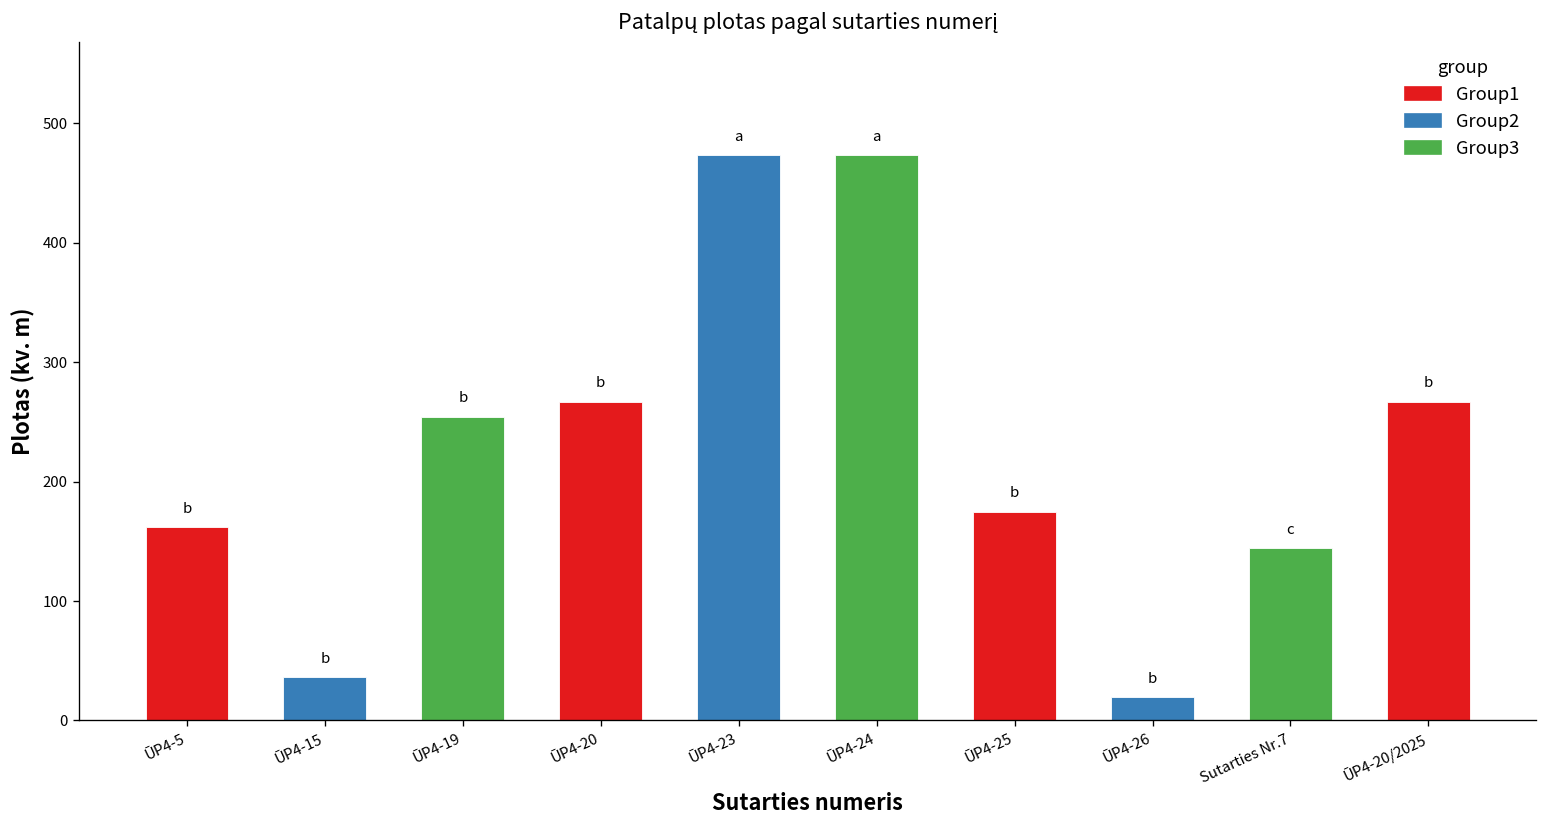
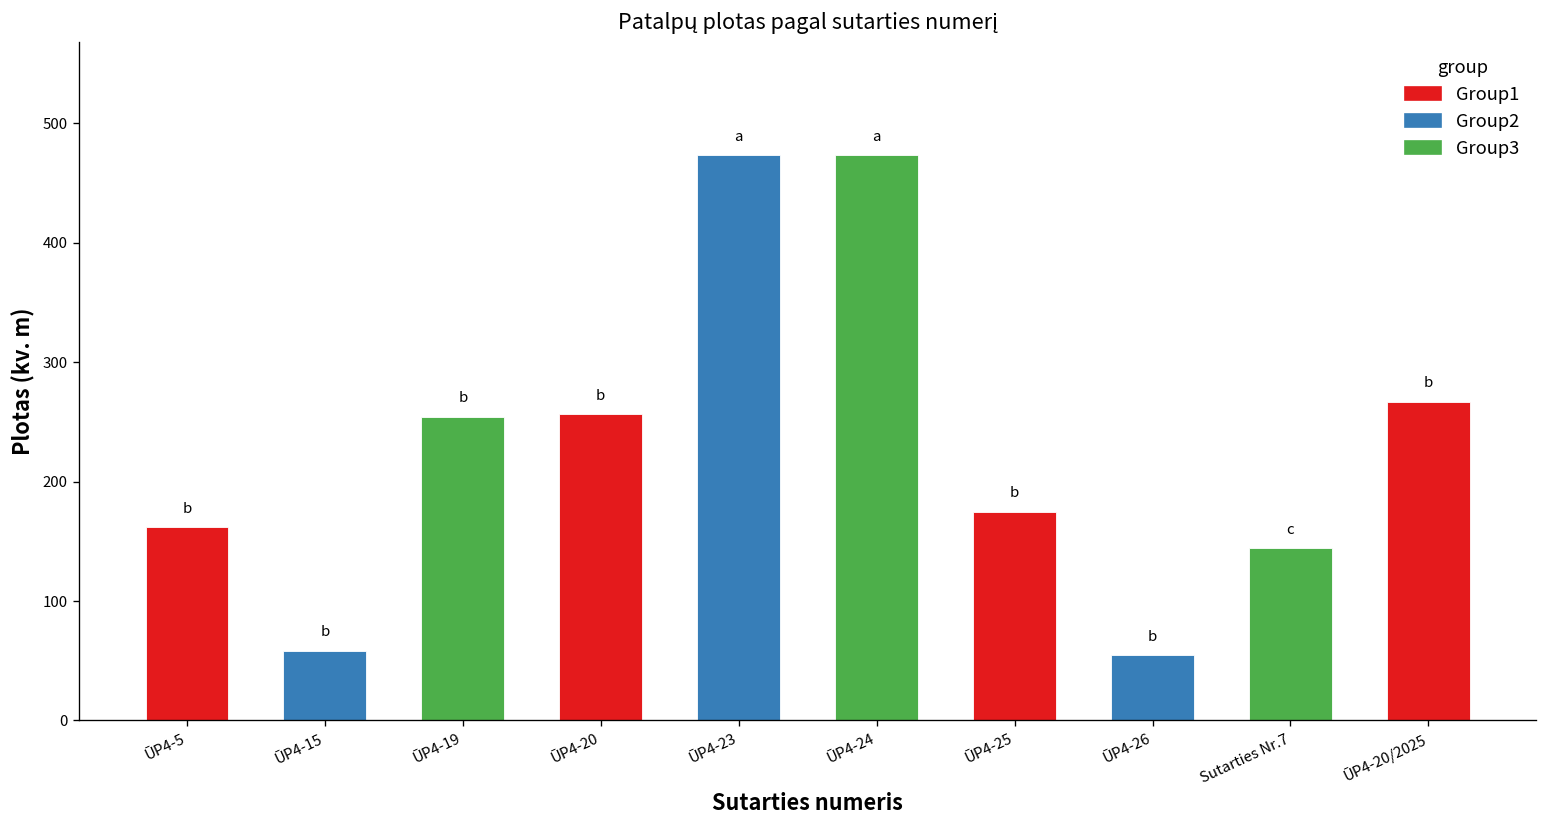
  {
    "ŪP4-5": 160,
-   "ŪP4-15": 40,
+   "ŪP4-15": 60,
    "ŪP4-19": 250,
-   "ŪP4-20": 270,
+   "ŪP4-20": 260,
    "ŪP4-23": 470,
    "ŪP4-24": 470,
    "ŪP4-25": 170,
-   "ŪP4-26": 20,
+   "ŪP4-26": 50,
    "Sutarties Nr.7": 140,
    "ŪP4-20/2025": 270
  }
